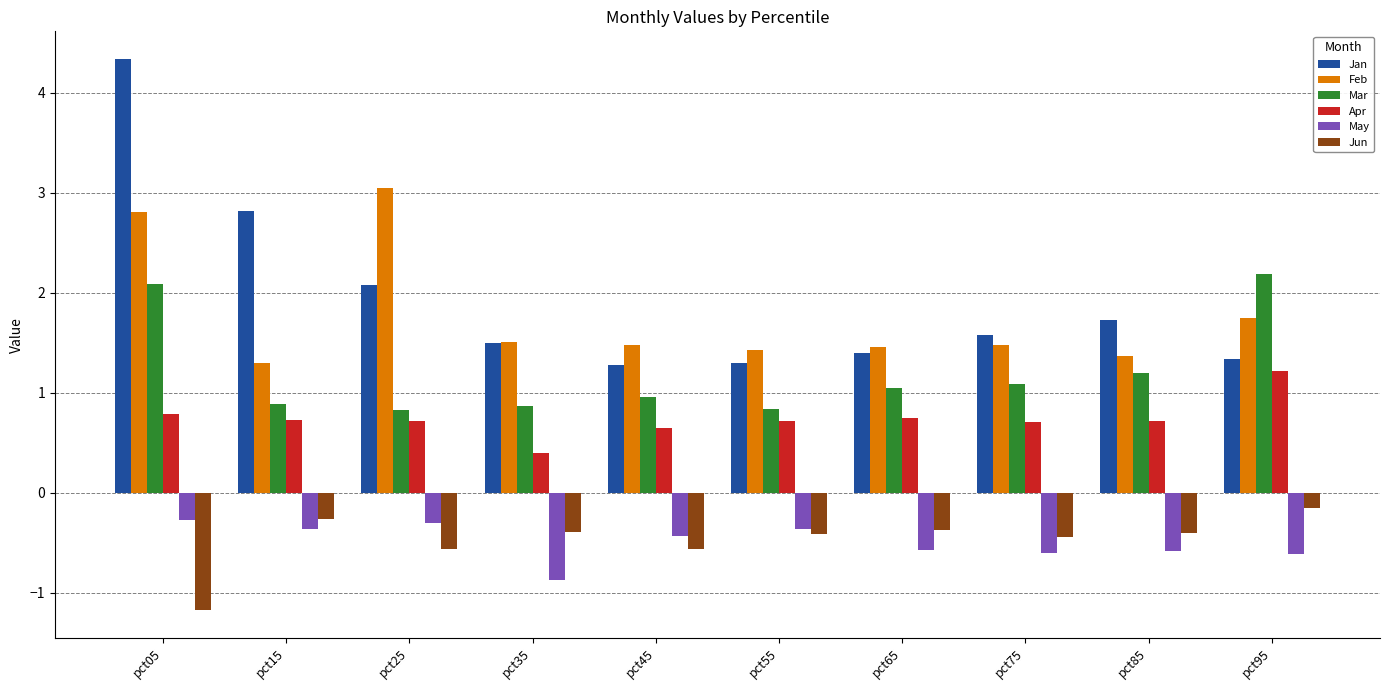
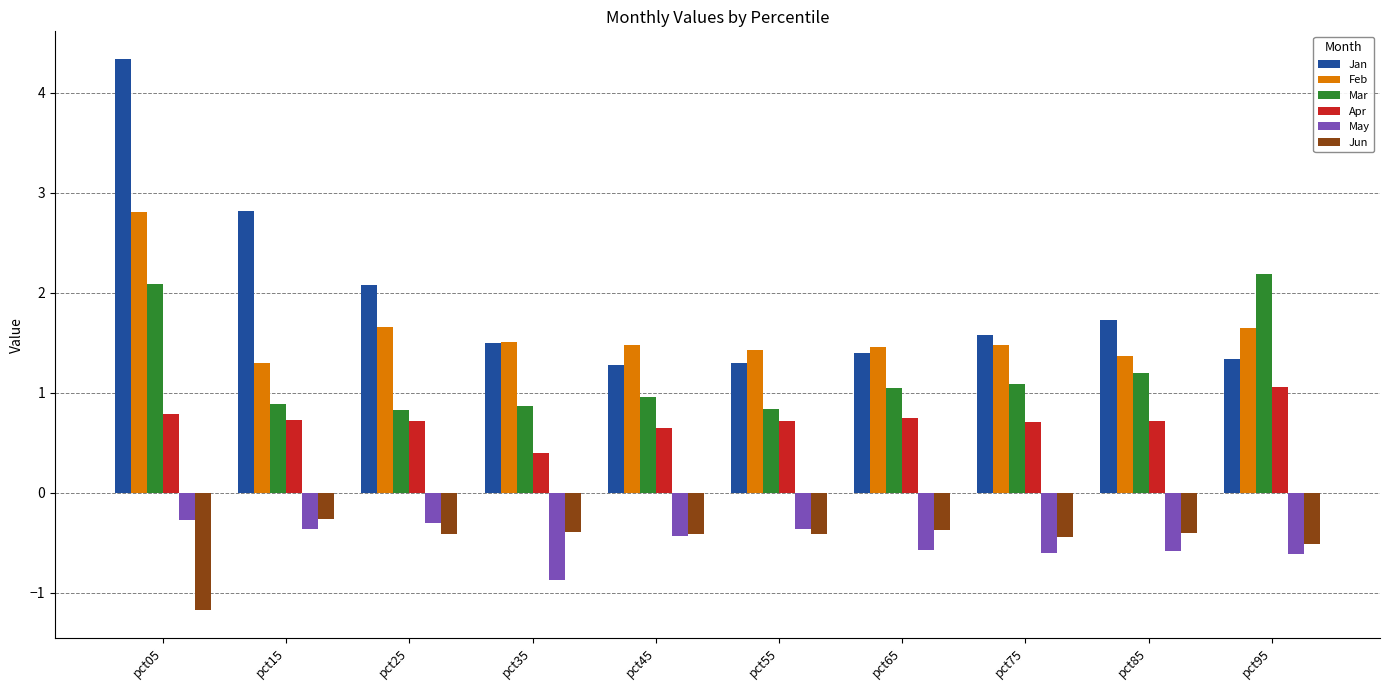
  {
    "Jan": {
      "pct05": 4.34,
      "pct15": 2.82,
      "pct25": 2.08,
      "pct35": 1.50,
      "pct45": 1.27,
      "pct55": 1.29,
      "pct65": 1.39,
      "pct75": 1.57,
      "pct85": 1.73,
      "pct95": 1.34
    },
    "Feb": {
      "pct05": 2.81,
      "pct15": 1.30,
-     "pct25": 3.04,
+     "pct25": 1.66,
      "pct35": 1.51,
      "pct45": 1.48,
      "pct55": 1.42,
      "pct65": 1.46,
      "pct75": 1.47,
      "pct85": 1.37,
-     "pct95": 1.75
+     "pct95": 1.64
    },
    "Mar": {
      "pct05": 2.08,
      "pct15": 0.89,
      "pct25": 0.82,
      "pct35": 0.87,
      "pct45": 0.96,
      "pct55": 0.84,
      "pct65": 1.04,
      "pct75": 1.09,
      "pct85": 1.19,
      "pct95": 2.19
    },
    "Apr": {
      "pct05": 0.79,
      "pct15": 0.73,
      "pct25": 0.71,
      "pct35": 0.40,
      "pct45": 0.64,
      "pct55": 0.72,
      "pct65": 0.75,
      "pct75": 0.71,
      "pct85": 0.72,
-     "pct95": 1.22
+     "pct95": 1.06
    },
    "May": {
      "pct05": -0.28,
      "pct15": -0.36,
      "pct25": -0.30,
      "pct35": -0.87,
      "pct45": -0.43,
      "pct55": -0.36,
      "pct65": -0.57,
      "pct75": -0.61,
      "pct85": -0.58,
      "pct95": -0.62
    },
    "Jun": {
      "pct05": -1.18,
      "pct15": -0.26,
-     "pct25": -0.56,
+     "pct25": -0.41,
      "pct35": -0.40,
-     "pct45": -0.57,
+     "pct45": -0.41,
      "pct55": -0.42,
      "pct65": -0.38,
      "pct75": -0.44,
      "pct85": -0.40,
-     "pct95": -0.15
+     "pct95": -0.51
    }
  }
